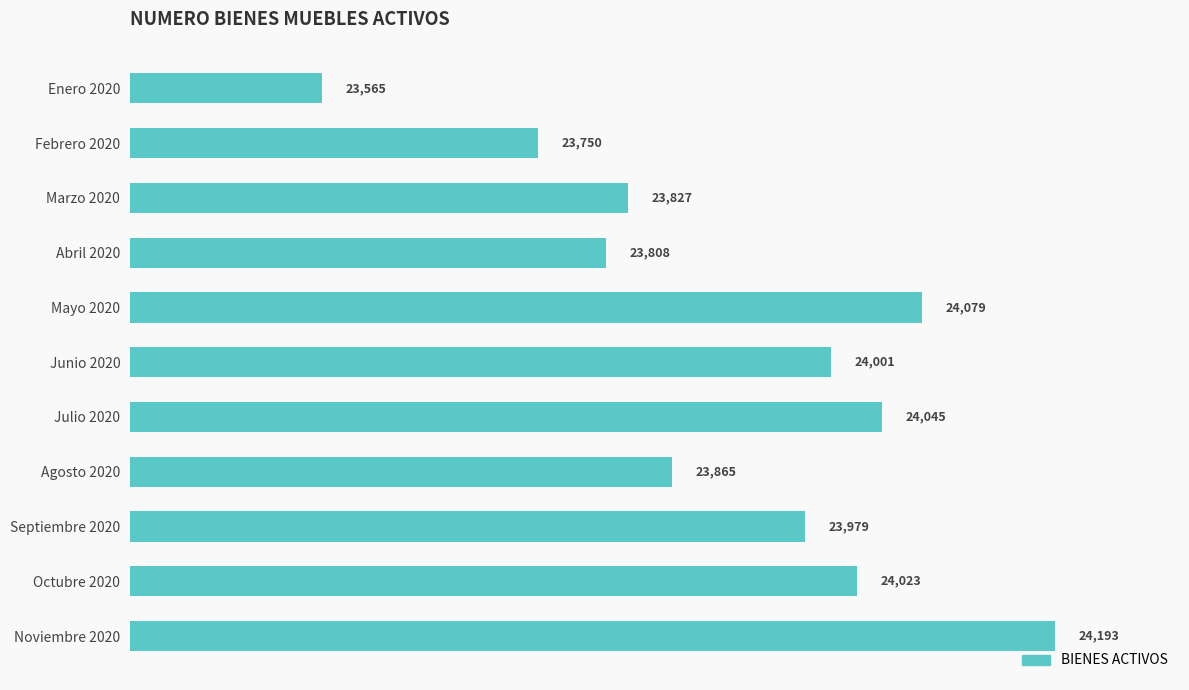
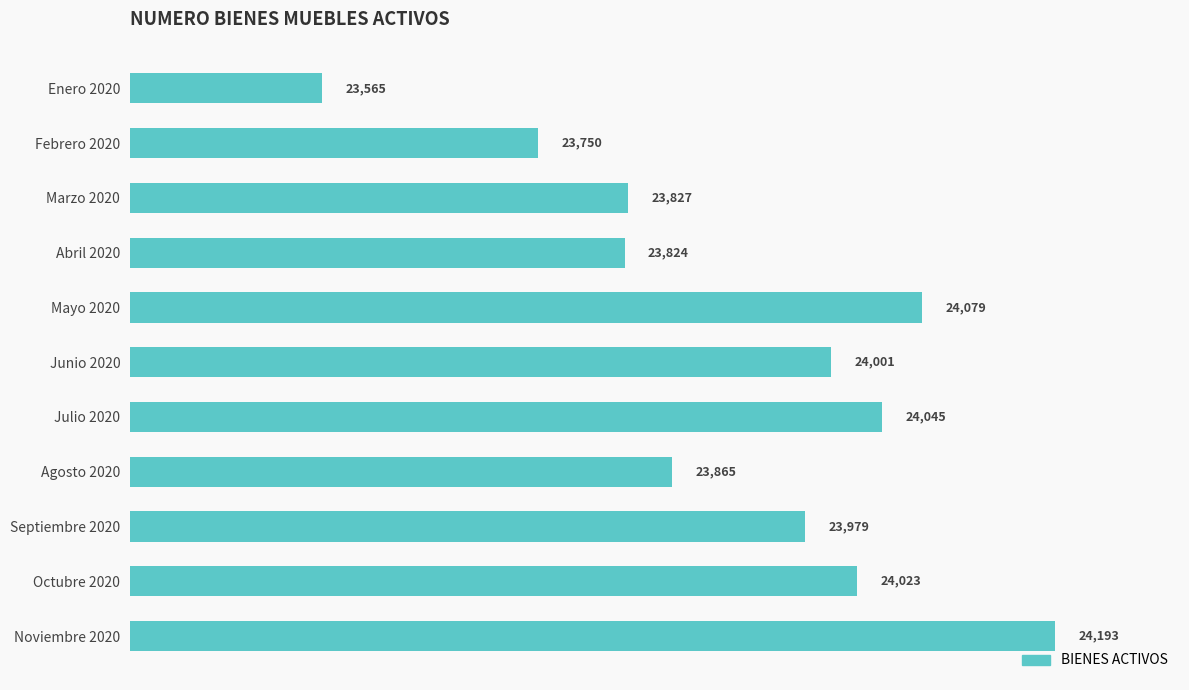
  {
    "Enero 2020": "23,565",
    "Febrero 2020": "23,750",
    "Marzo 2020": "23,827",
-   "Abril 2020": "23,808",
+   "Abril 2020": "23,824",
    "Mayo 2020": "24,079",
    "Junio 2020": "24,001",
    "Julio 2020": "24,045",
    "Agosto 2020": "23,865",
    "Septiembre 2020": "23,979",
    "Octubre 2020": "24,023",
    "Noviembre 2020": "24,193"
  }
